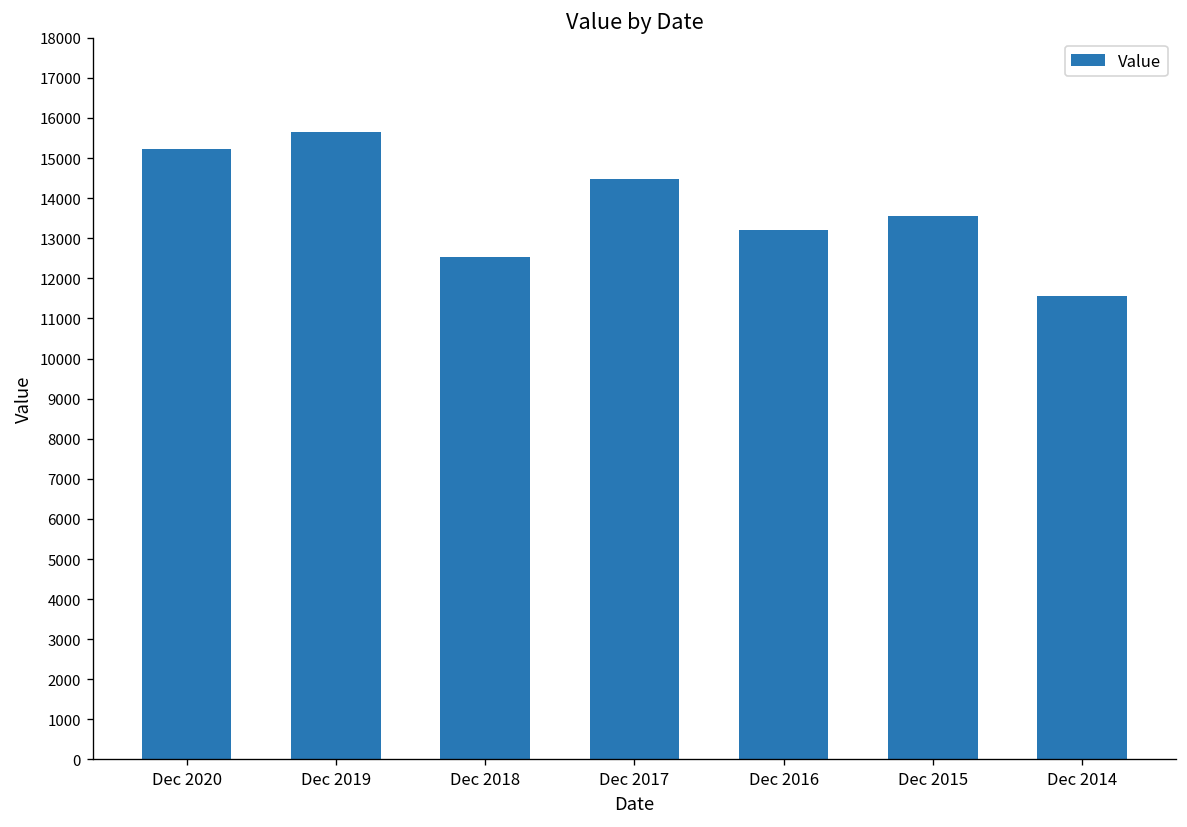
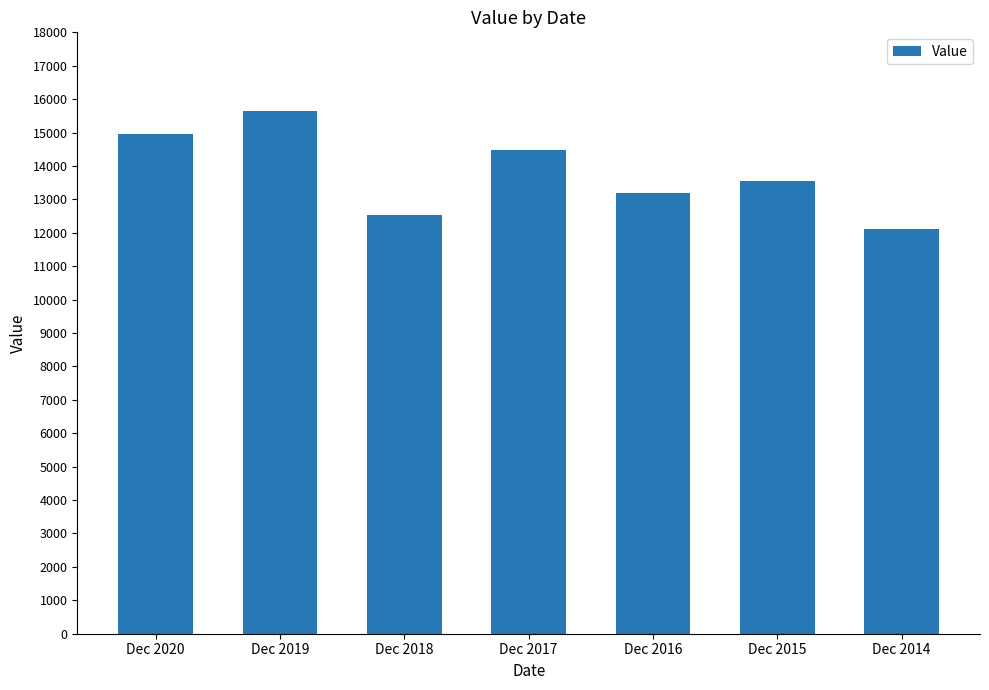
  {
-   "Dec 2020": 15200,
+   "Dec 2020": 15000,
    "Dec 2019": 15600,
    "Dec 2018": 12500,
    "Dec 2017": 14500,
    "Dec 2016": 13200,
    "Dec 2015": 13600,
-   "Dec 2014": 11600
+   "Dec 2014": 12100
  }
